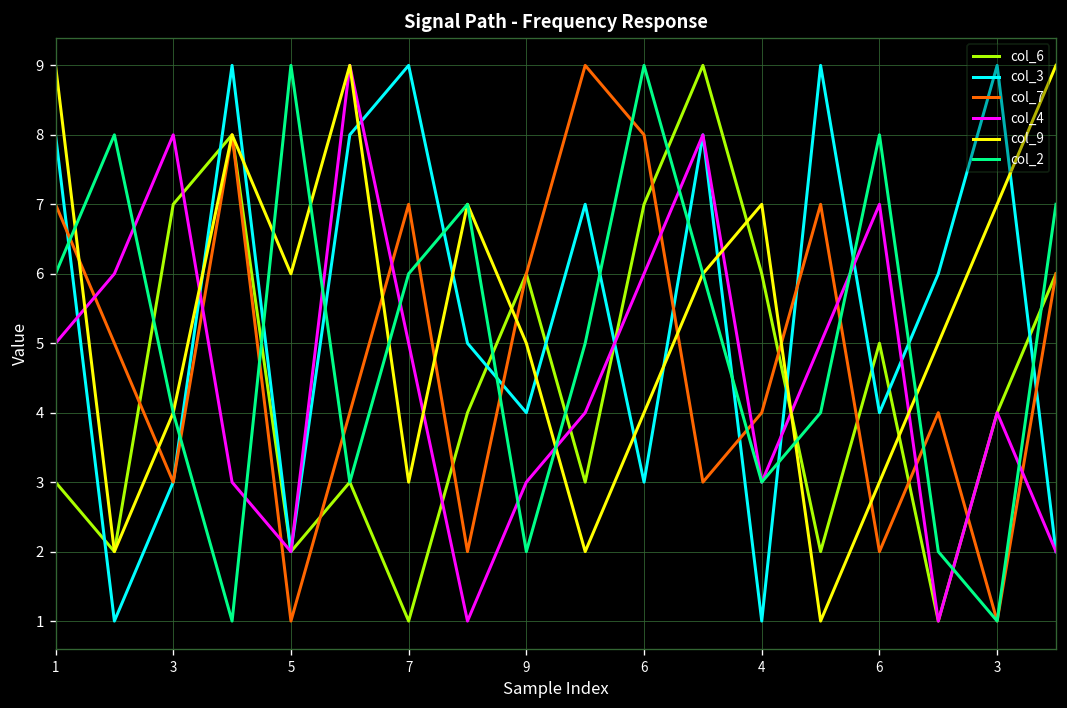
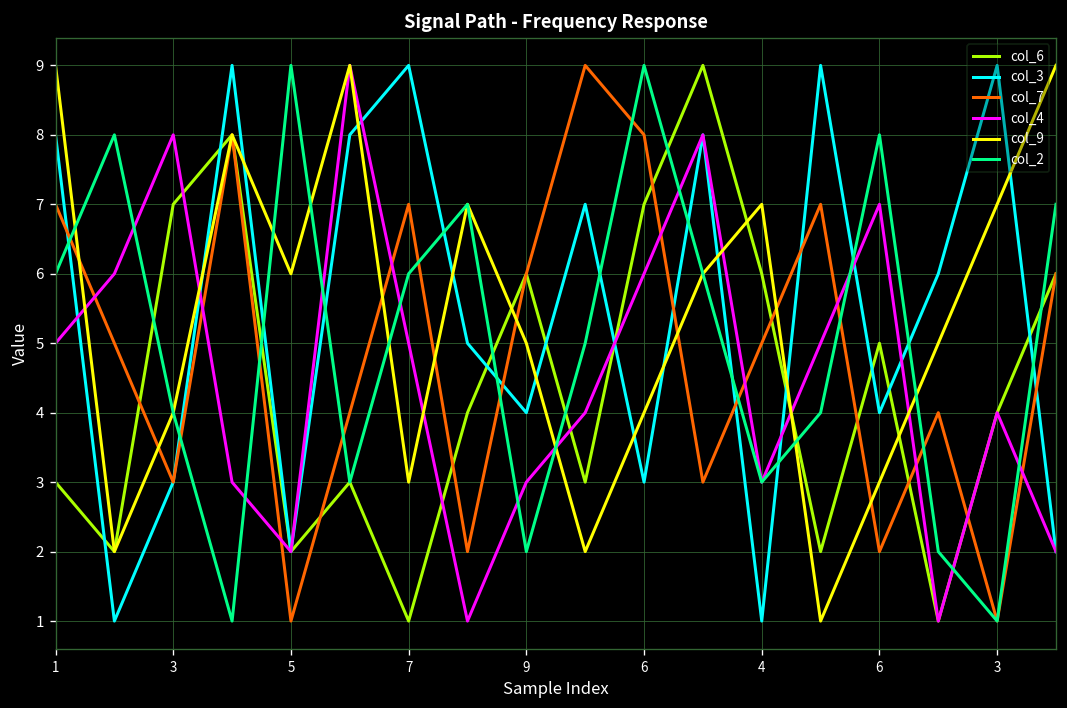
  {
    "col_6": {
      "4": 6
    },
    "col_3": {
      "4": 1
    },
    "col_7": {
-     "4": 4
+     "4": 5
    },
    "col_9": {
      "4": 7
    }
  }
